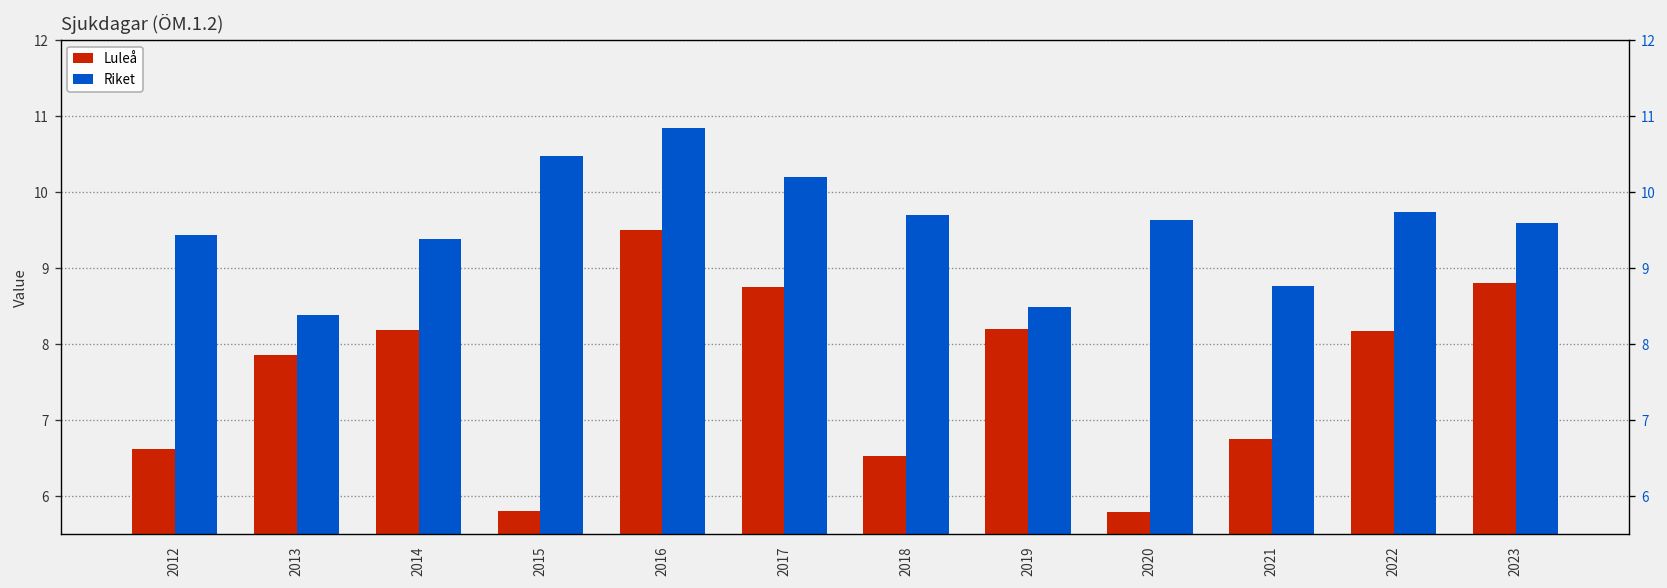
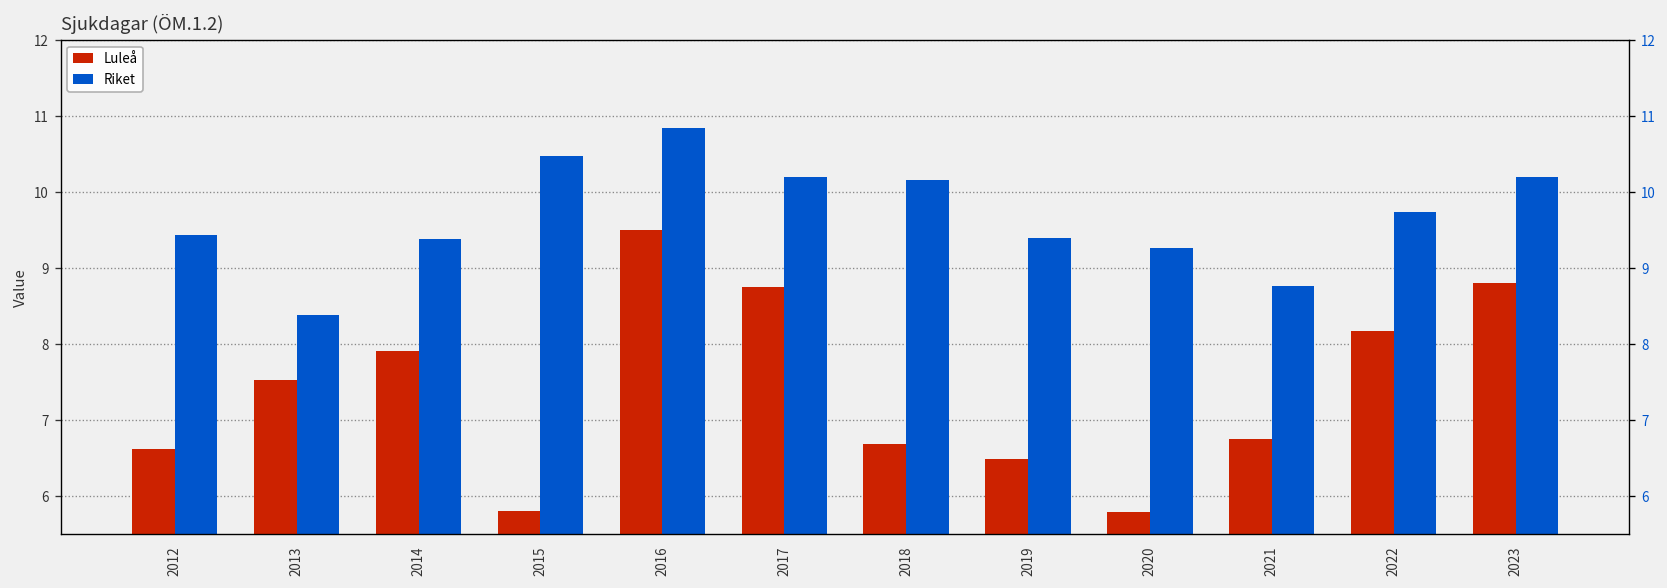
  {
    "Luleå": {
      "2012": 6.6,
-     "2013": 7.9,
-     "2014": 8.2,
+     "2013": 7.5,
+     "2014": 7.9,
      "2015": 5.8,
      "2016": 9.5,
      "2017": 8.7,
-     "2018": 6.5,
-     "2019": 8.2,
+     "2018": 6.7,
+     "2019": 6.5,
      "2020": 5.8,
      "2021": 6.8,
      "2022": 8.2,
      "2023": 8.8
    },
    "Riket": {
      "2012": 9.4,
      "2013": 8.4,
      "2014": 9.4,
      "2015": 10.5,
      "2016": 10.8,
      "2017": 10.2,
-     "2018": 9.7,
-     "2019": 8.5,
-     "2020": 9.6,
+     "2018": 10.2,
+     "2019": 9.4,
+     "2020": 9.3,
      "2021": 8.8,
      "2022": 9.7,
-     "2023": 9.6
+     "2023": 10.2
    }
  }
